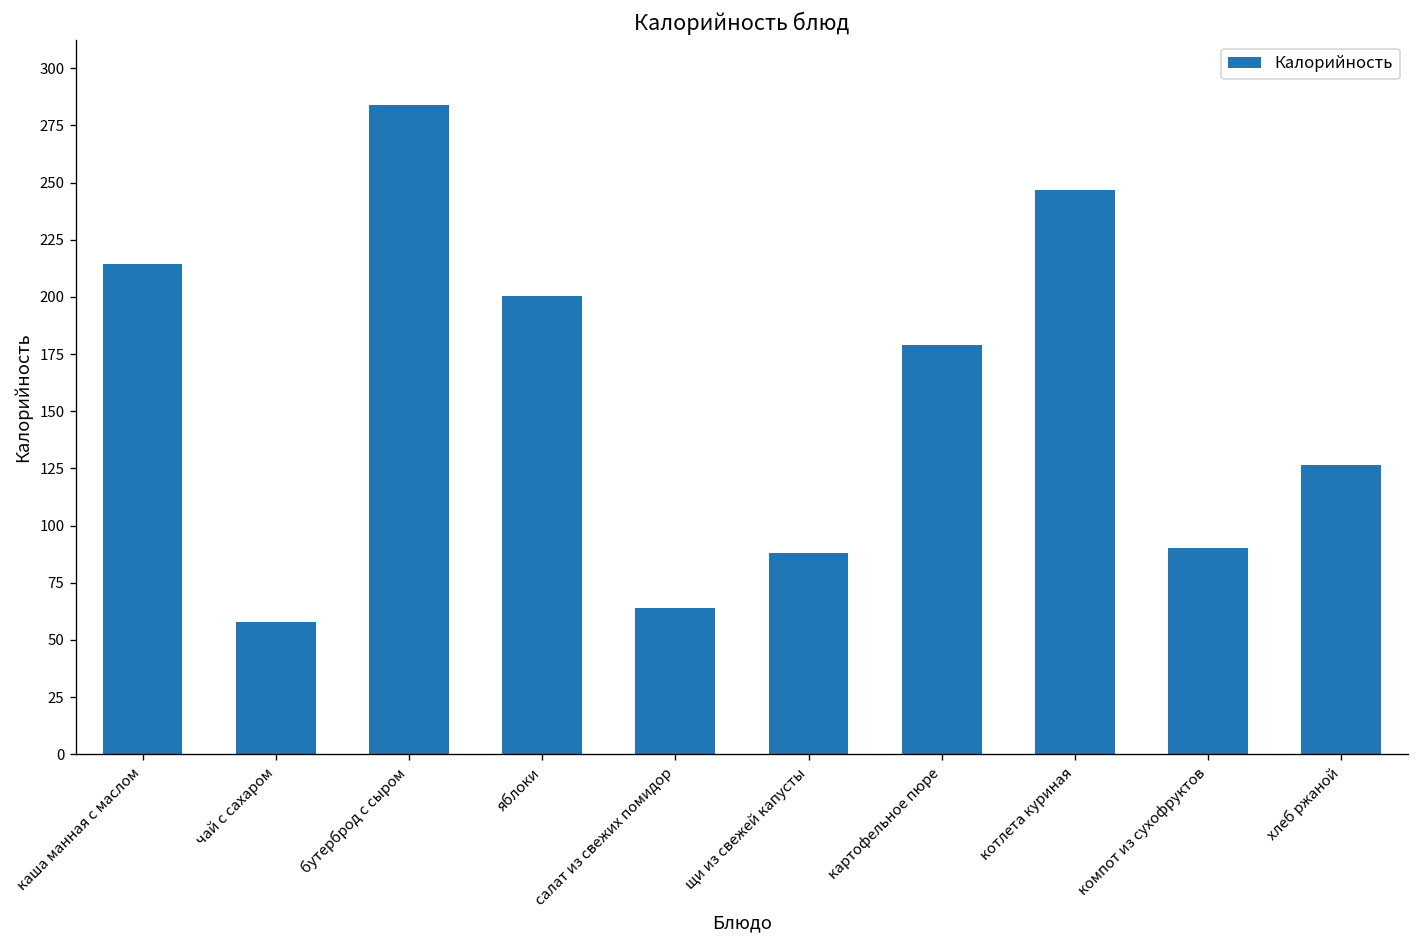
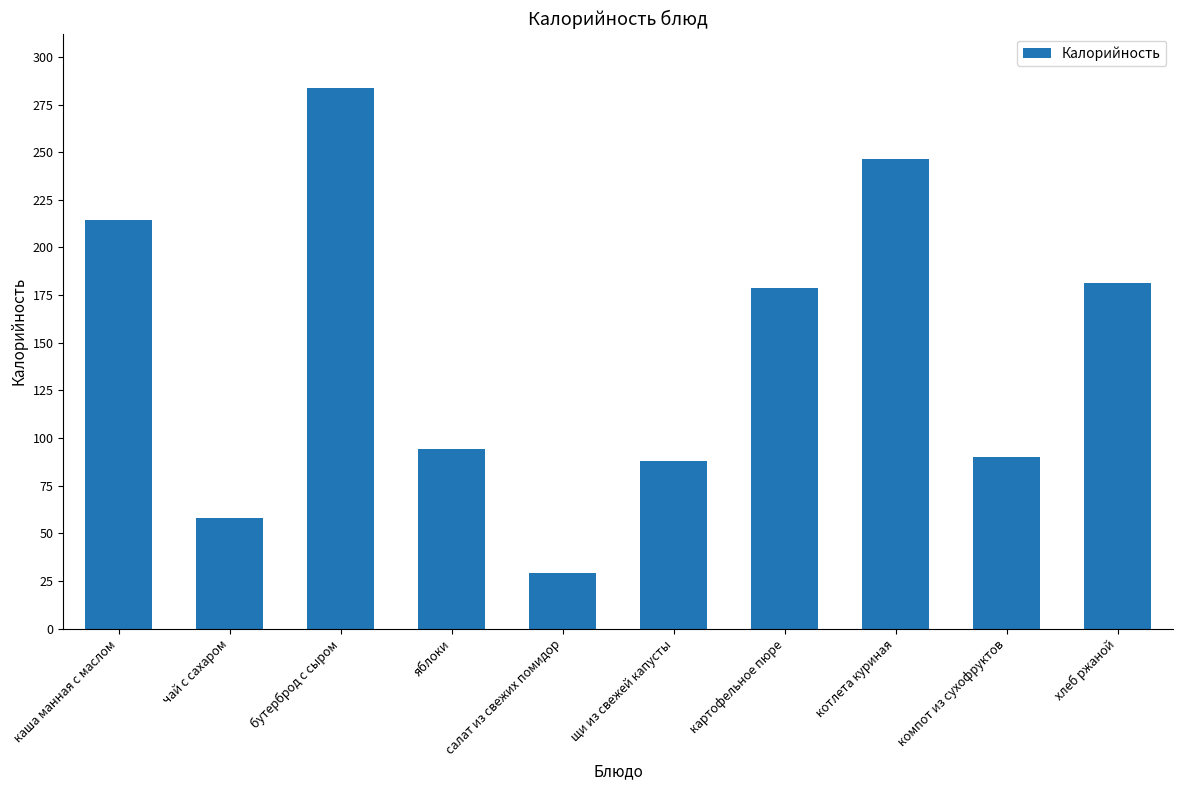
  {
    "каша манная с маслом": 214,
    "чай с сахаром": 58,
    "бутерброд с сыром": 284,
-   "яблоки": 201,
-   "салат из свежих помидор": 64,
+   "яблоки": 94,
+   "салат из свежих помидор": 29,
    "щи из свежей капусты": 88,
    "картофельное пюре": 179,
    "котлета куриная": 247,
    "компот из сухофруктов": 90,
-   "хлеб ржаной": 127
+   "хлеб ржаной": 181
  }
